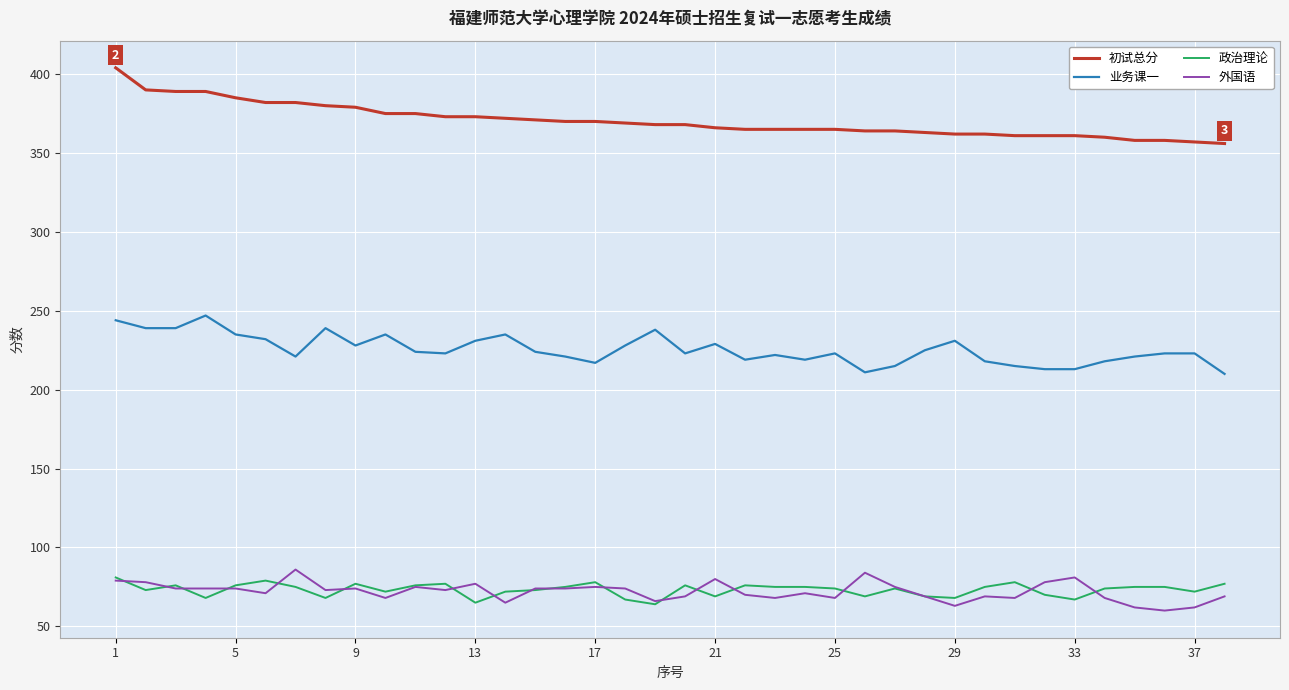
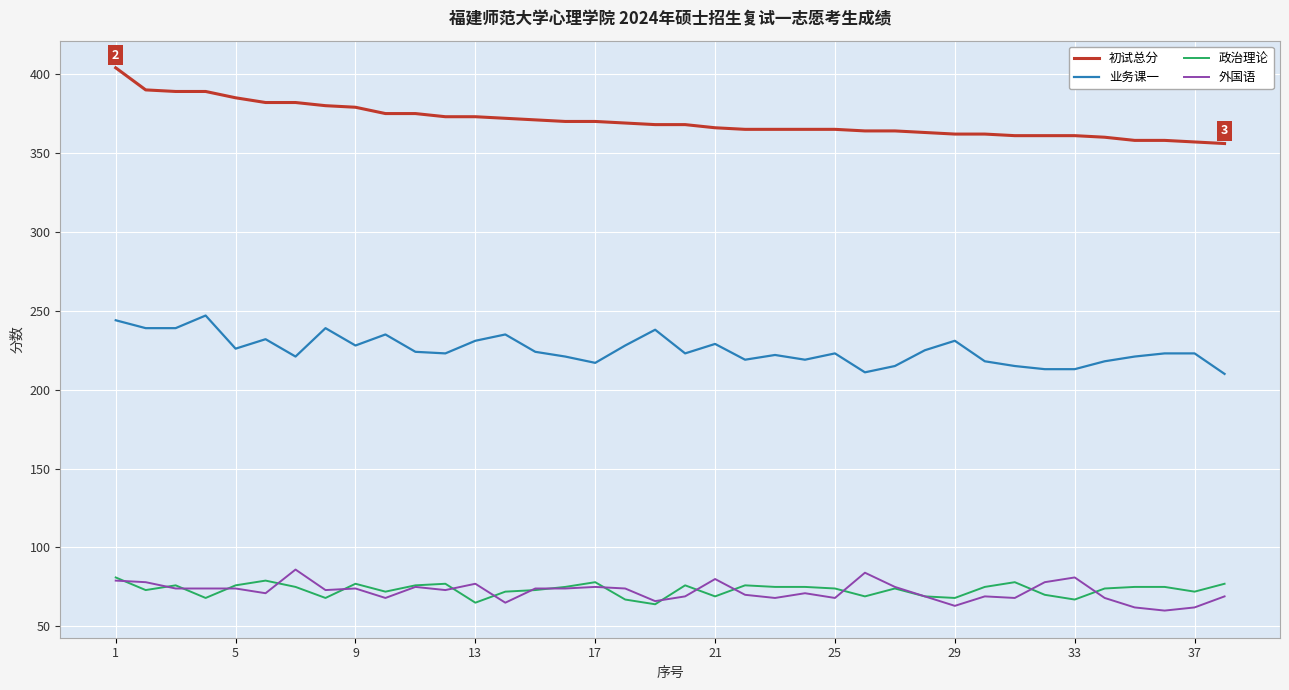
  {
    "初试总分": {
      "5": 385,
      "9": 379,
      "13": 373,
      "17": 370,
      "21": 366,
      "25": 365,
      "29": 362,
      "33": 361,
      "37": 357
    },
    "业务课一": {
      "1": 244,
-     "5": 235,
+     "5": 226,
      "9": 228,
      "13": 231,
      "17": 217,
      "21": 229,
      "25": 223,
      "29": 231,
      "33": 213,
      "37": 223
    },
    "政治理论": {
      "1": 81,
      "5": 76,
      "9": 77,
      "13": 65,
      "17": 78,
      "21": 69,
      "25": 74,
      "29": 68,
      "33": 67,
      "37": 72
    },
    "外国语": {
      "1": 79,
      "5": 74,
      "9": 74,
      "13": 77,
      "17": 75,
      "21": 80,
      "25": 68,
      "29": 63,
      "33": 81,
      "37": 62
    }
  }
